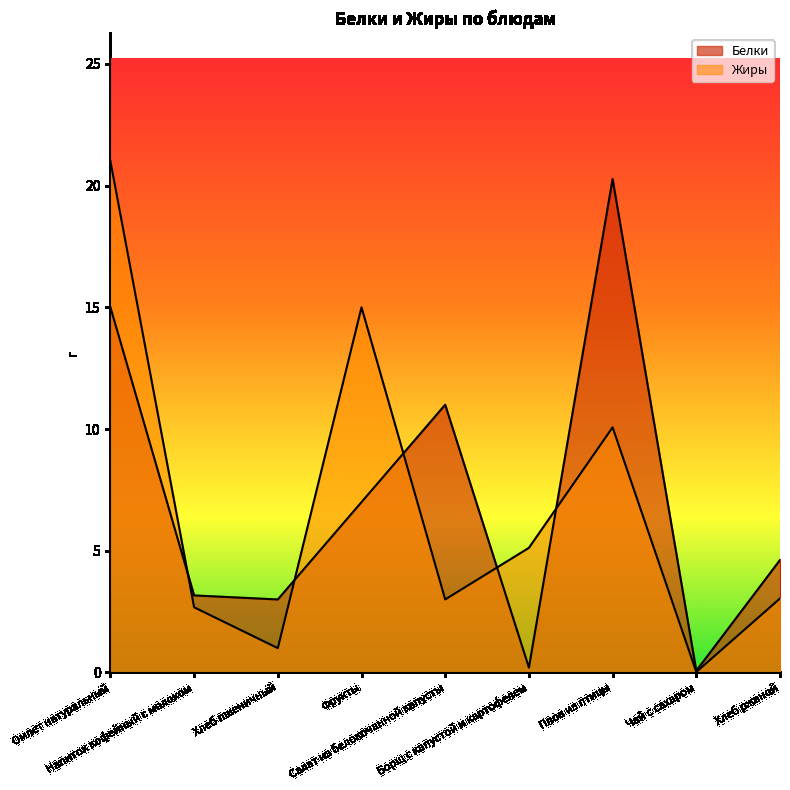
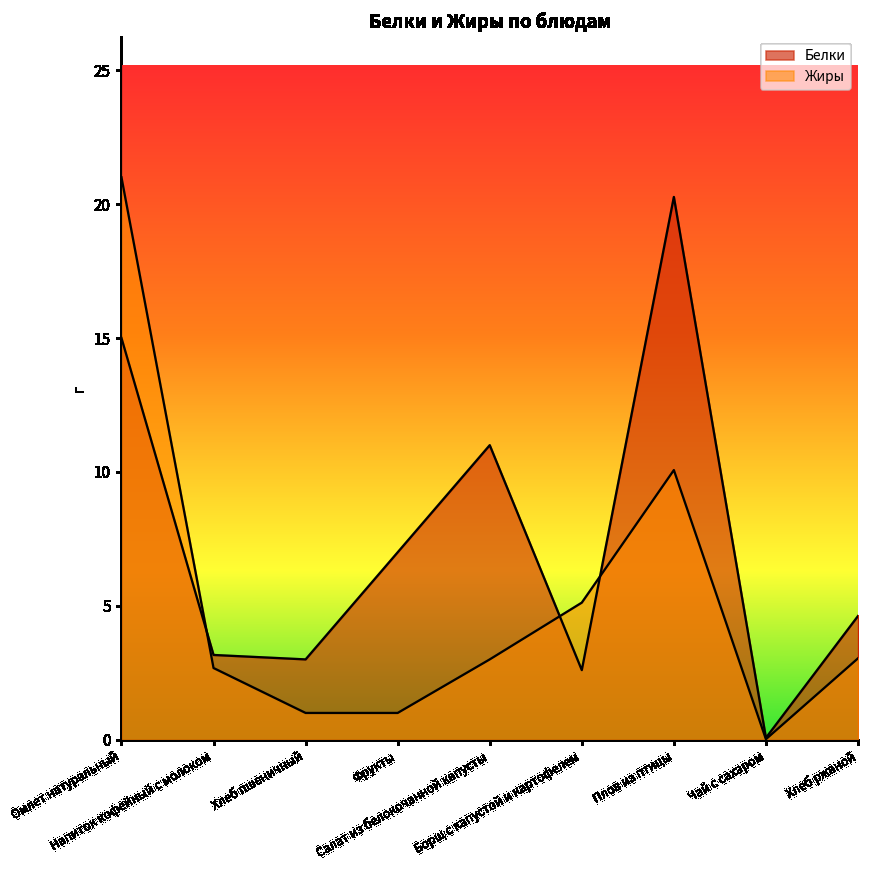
  {
    "Белки": {
      "Омлет натуральный": 15.0,
      "Напиток кофейный с молоком": 3.2,
      "Хлеб пшеничный": 3.0,
      "Фрукты": 7.0,
      "Салат из белокочанной капусты": 11.0,
-     "Борщ с капустой и картофелем": 0.2,
+     "Борщ с капустой и картофелем": 2.6,
      "Плов из птицы": 20.3,
      "Хлеб ржаной": 4.6
    },
    "Жиры": {
      "Омлет натуральный": 21,
      "Напиток кофейный с молоком": 2.7,
      "Хлеб пшеничный": 1,
-     "Фрукты": 15,
+     "Фрукты": 1,
      "Салат из белокочанной капусты": 3,
      "Борщ с капустой и картофелем": 5.1,
      "Плов из птицы": 10,
      "Хлеб ржаной": 3
    }
  }
